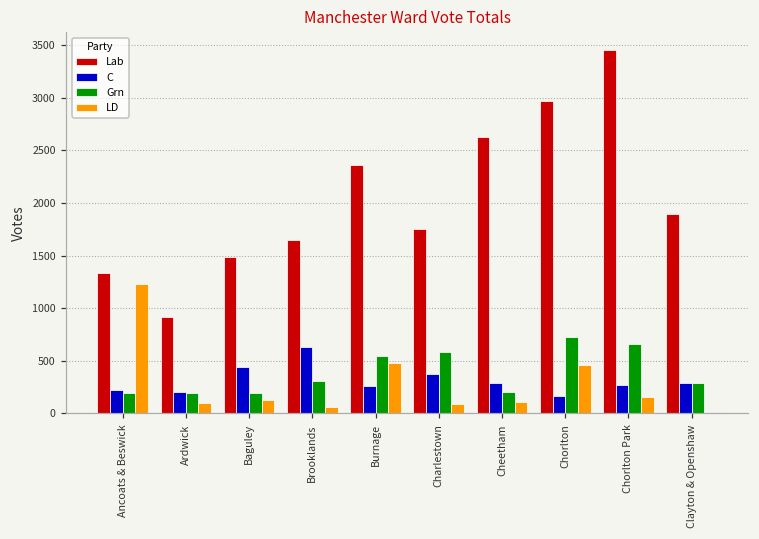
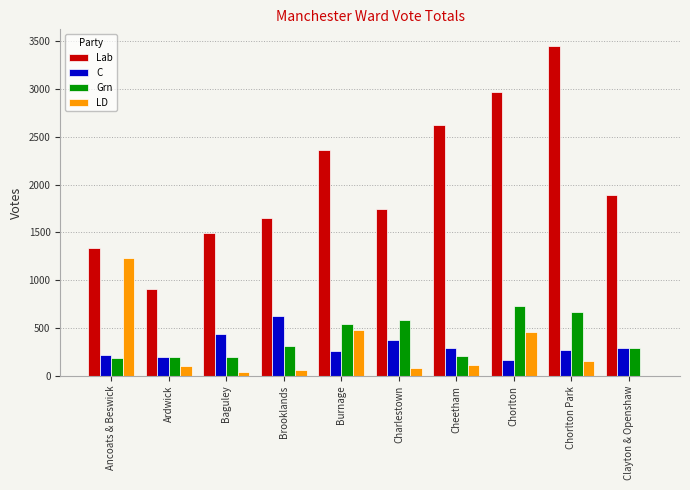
  {
    "Lab": {
      "Ancoats & Beswick": 1300,
      "Ardwick": 900,
      "Baguley": 1500,
      "Brooklands": 1700,
      "Burnage": 2400,
      "Charlestown": 1700,
      "Cheetham": 2600,
      "Chorlton": 3000,
      "Chorlton Park": 3500,
      "Clayton & Openshaw": 1900
    },
    "C": {
      "Ancoats & Beswick": 200,
      "Ardwick": 200,
      "Baguley": 400,
      "Brooklands": 600,
      "Burnage": 300,
      "Charlestown": 400,
      "Cheetham": 300,
      "Chorlton": 200,
      "Chorlton Park": 300,
      "Clayton & Openshaw": 300
    },
    "Grn": {
      "Ancoats & Beswick": 200,
      "Ardwick": 200,
      "Baguley": 200,
      "Brooklands": 300,
      "Burnage": 500,
      "Charlestown": 600,
      "Cheetham": 200,
      "Chorlton": 700,
      "Chorlton Park": 700,
      "Clayton & Openshaw": 300
    },
    "LD": {
      "Ancoats & Beswick": 1200,
      "Ardwick": 100,
-     "Baguley": 100,
+     "Baguley": 0,
      "Brooklands": 100,
      "Burnage": 500,
      "Charlestown": 100,
      "Cheetham": 100,
      "Chorlton": 500,
      "Chorlton Park": 200,
      "Clayton & Openshaw": 0
    }
  }
